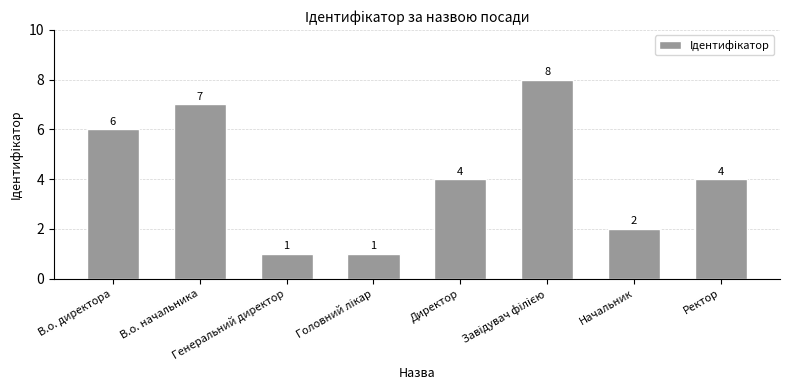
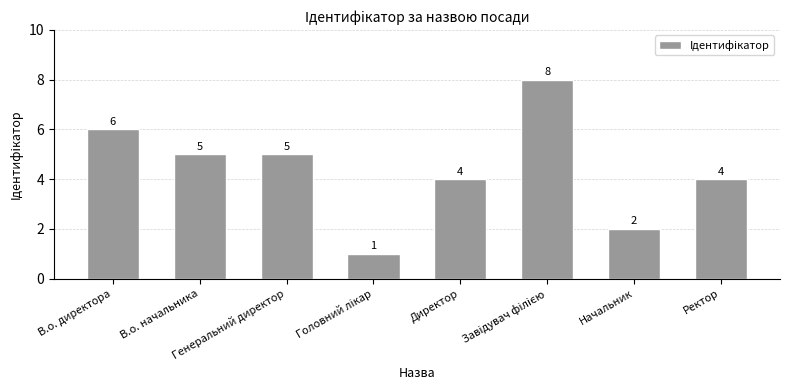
  {
    "В.о. директора": 6,
-   "В.о. начальника": 7,
-   "Генеральний директор": 1,
+   "В.о. начальника": 5,
+   "Генеральний директор": 5,
    "Головний лікар": 1,
    "Директор": 4,
    "Завідувач філією": 8,
    "Начальник": 2,
    "Ректор": 4
  }
